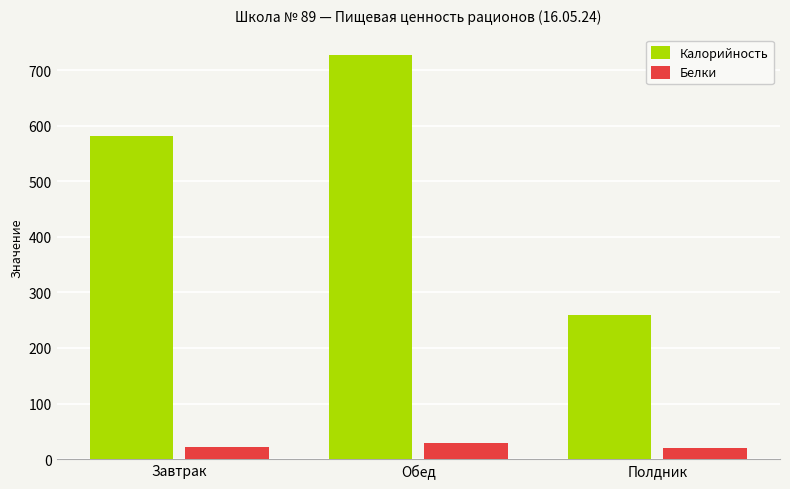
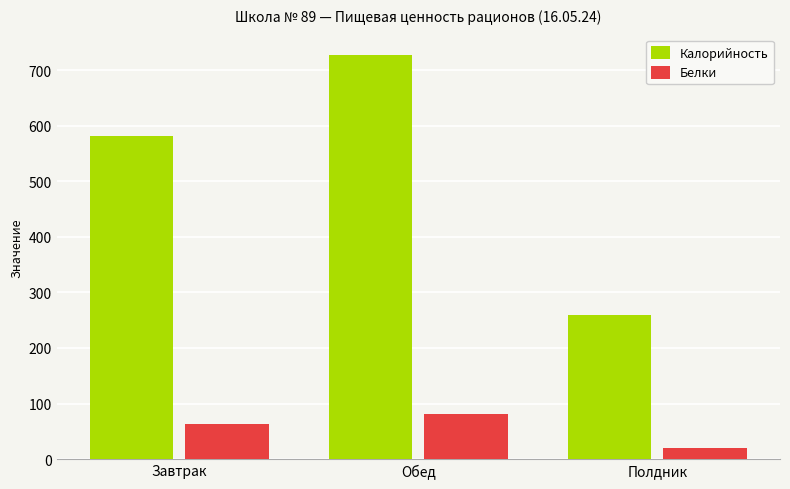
  {
    "Калорийность": {
      "Завтрак": 580,
      "Обед": 730,
      "Полдник": 260
    },
    "Белки": {
-     "Завтрак": 20,
-     "Обед": 30,
+     "Завтрак": 60,
+     "Обед": 80,
      "Полдник": 20
    }
  }
